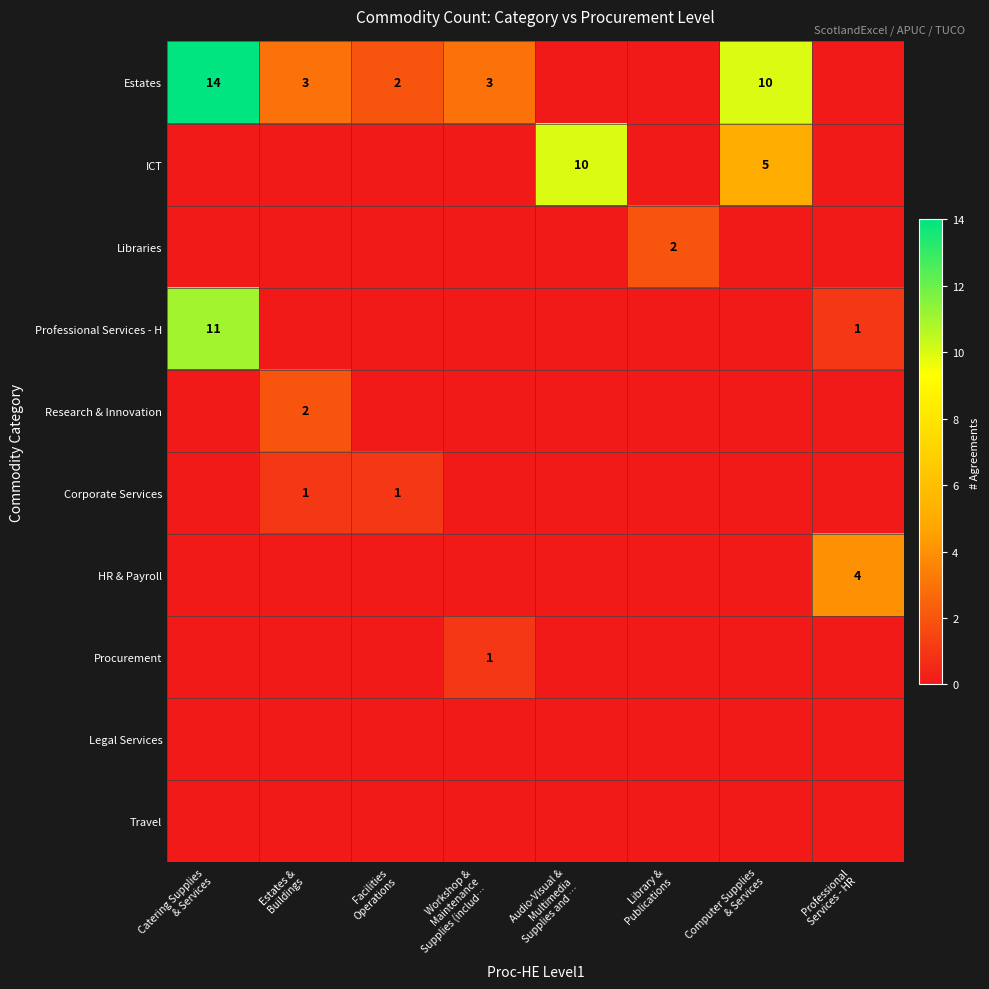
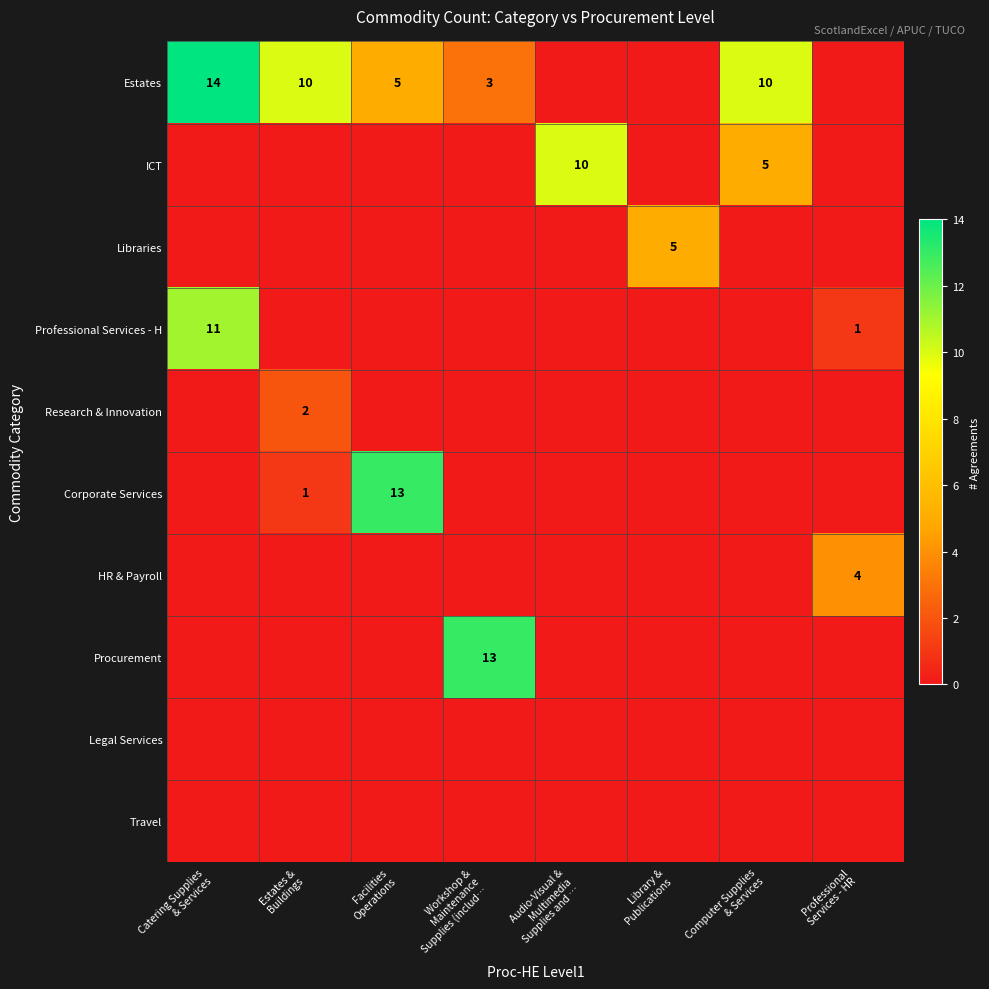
  {
    "Estates": {
      "Catering Supplies & Services": 14,
-     "Estates & Buildings": 3,
-     "Facilities Operations": 2,
+     "Estates & Buildings": 10,
+     "Facilities Operations": 5,
      "Workshop & Maintenance Supplies (includ…": 3,
      "Computer Supplies & Services": 10
    },
    "ICT": {
      "Audio-Visual & Multimedia Supplies and …": 10,
      "Computer Supplies & Services": 5
    },
    "Libraries": {
-     "Library & Publications": 2
+     "Library & Publications": 5
    },
    "Professional Services - H": {
      "Catering Supplies & Services": 11,
      "Professional Services - HR": 1
    },
    "Research & Innovation": {
      "Estates & Buildings": 2
    },
    "Corporate Services": {
      "Estates & Buildings": 1,
-     "Facilities Operations": 1
+     "Facilities Operations": 13
    },
    "HR & Payroll": {
      "Professional Services - HR": 4
    },
    "Procurement": {
-     "Workshop & Maintenance Supplies (includ…": 1
+     "Workshop & Maintenance Supplies (includ…": 13
    }
  }
